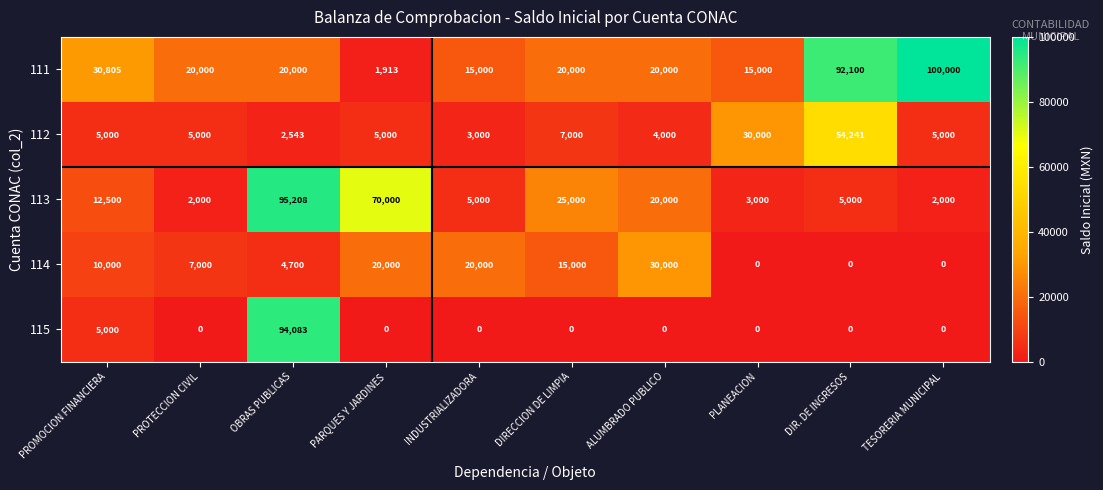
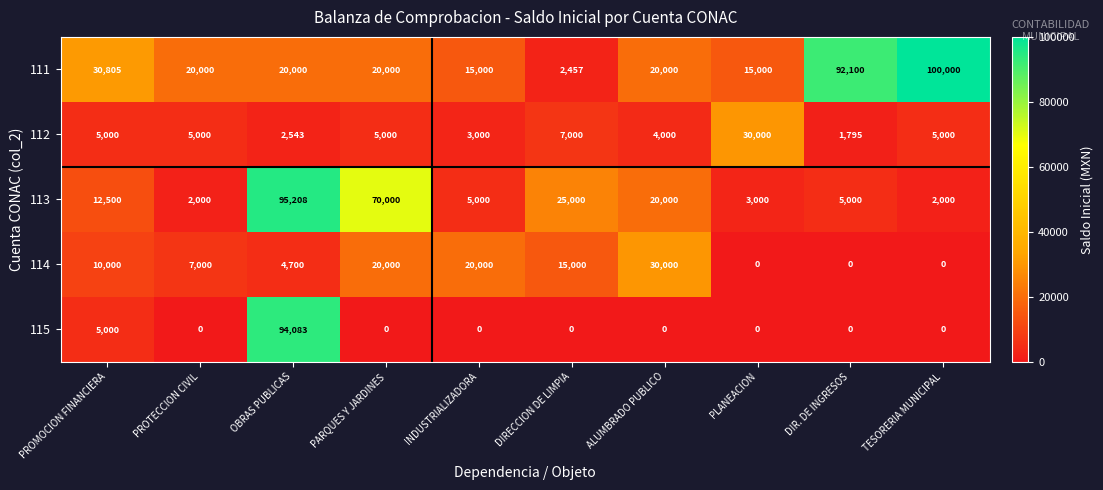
  {
    "111": {
      "PROMOCION FINANCIERA": "30,805",
      "PROTECCION CIVIL": "20,000",
      "OBRAS PUBLICAS": "20,000",
-     "PARQUES Y JARDINES": "1,913",
+     "PARQUES Y JARDINES": "20,000",
      "INDUSTRIALIZADORA": "15,000",
-     "DIRECCION DE LIMPIA": "20,000",
+     "DIRECCION DE LIMPIA": "2,457",
      "ALUMBRADO PUBLICO": "20,000",
      "PLANEACION": "15,000",
      "DIR. DE INGRESOS": "92,100",
      "TESORERIA MUNICIPAL": "100,000"
    },
    "112": {
      "PROMOCION FINANCIERA": "5,000",
      "PROTECCION CIVIL": "5,000",
      "OBRAS PUBLICAS": "2,543",
      "PARQUES Y JARDINES": "5,000",
      "INDUSTRIALIZADORA": "3,000",
      "DIRECCION DE LIMPIA": "7,000",
      "ALUMBRADO PUBLICO": "4,000",
      "PLANEACION": "30,000",
-     "DIR. DE INGRESOS": "54,241",
+     "DIR. DE INGRESOS": "1,795",
      "TESORERIA MUNICIPAL": "5,000"
    },
    "113": {
      "PROMOCION FINANCIERA": "12,500",
      "PROTECCION CIVIL": "2,000",
      "OBRAS PUBLICAS": "95,208",
      "PARQUES Y JARDINES": "70,000",
      "INDUSTRIALIZADORA": "5,000",
      "DIRECCION DE LIMPIA": "25,000",
      "ALUMBRADO PUBLICO": "20,000",
      "PLANEACION": "3,000",
      "DIR. DE INGRESOS": "5,000",
      "TESORERIA MUNICIPAL": "2,000"
    },
    "114": {
      "PROMOCION FINANCIERA": "10,000",
      "PROTECCION CIVIL": "7,000",
      "OBRAS PUBLICAS": "4,700",
      "PARQUES Y JARDINES": "20,000",
      "INDUSTRIALIZADORA": "20,000",
      "DIRECCION DE LIMPIA": "15,000",
      "ALUMBRADO PUBLICO": "30,000",
      "PLANEACION": "0",
      "DIR. DE INGRESOS": "0",
      "TESORERIA MUNICIPAL": "0"
    },
    "115": {
      "PROMOCION FINANCIERA": "5,000",
      "PROTECCION CIVIL": "0",
      "OBRAS PUBLICAS": "94,083",
      "PARQUES Y JARDINES": "0",
      "INDUSTRIALIZADORA": "0",
      "DIRECCION DE LIMPIA": "0",
      "ALUMBRADO PUBLICO": "0",
      "PLANEACION": "0",
      "DIR. DE INGRESOS": "0",
      "TESORERIA MUNICIPAL": "0"
    }
  }
